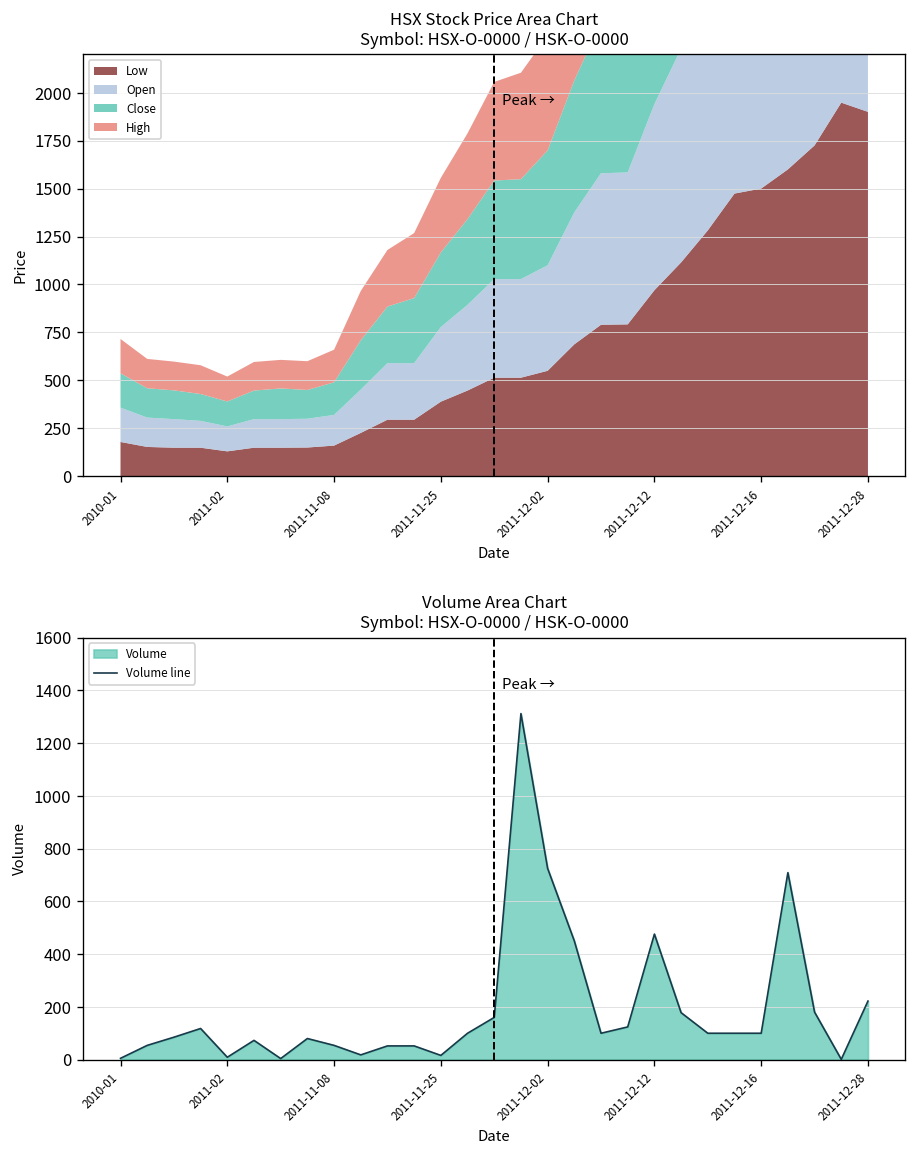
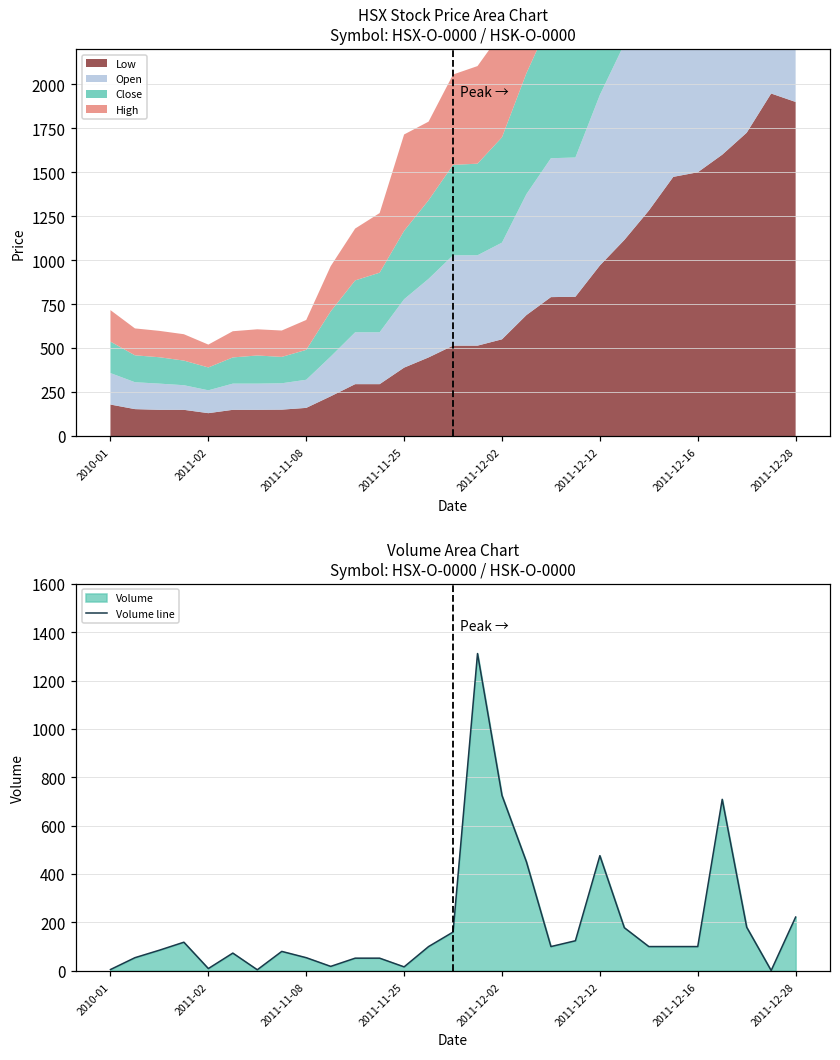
  {
    "HSX Stock Price Area Chart Symbol: HSX-O-0000 / HSK-O-0000": {
      "Low": {
        "2010-01": 180,
        "2011-02": 130,
        "2011-11-08": 160,
        "2011-11-25": 390,
        "2011-12-02": 550,
        "2011-12-12": 970,
        "2011-12-16": 1500,
        "2011-12-28": 1900
      },
      "Open": {
        "2010-01": 180,
        "2011-02": 130,
        "2011-11-08": 160,
        "2011-11-25": 390,
        "2011-12-02": 550,
        "2011-12-12": 970
      },
      "Close": {
        "2010-01": 180,
        "2011-02": 130,
        "2011-11-08": 170,
        "2011-11-25": 390,
        "2011-12-02": 600
      },
      "High": {
        "2010-01": 180,
        "2011-02": 130,
        "2011-11-08": 170,
-       "2011-11-25": 390
+       "2011-11-25": 550
      }
    },
    "Volume Area Chart Symbol: HSX-O-0000 / HSK-O-0000": {
      "2010-01": 10,
      "2011-02": 10,
      "2011-11-08": 50,
      "2011-11-25": 20,
      "2011-12-02": 730,
      "2011-12-12": 480,
      "2011-12-16": 100,
      "2011-12-28": 220
    }
  }
